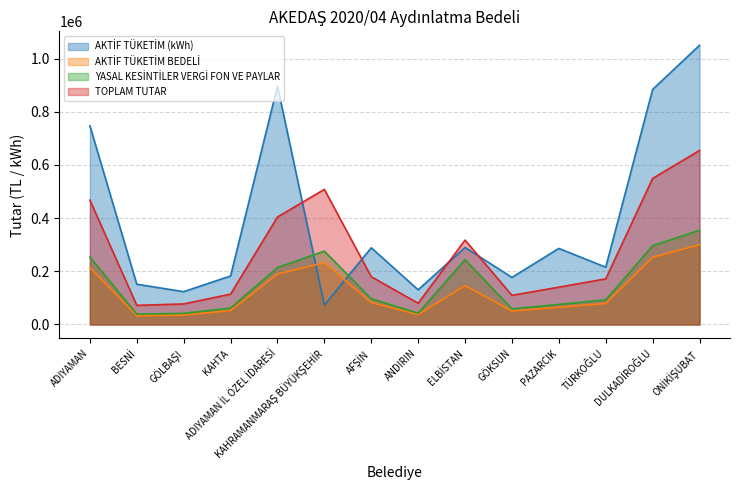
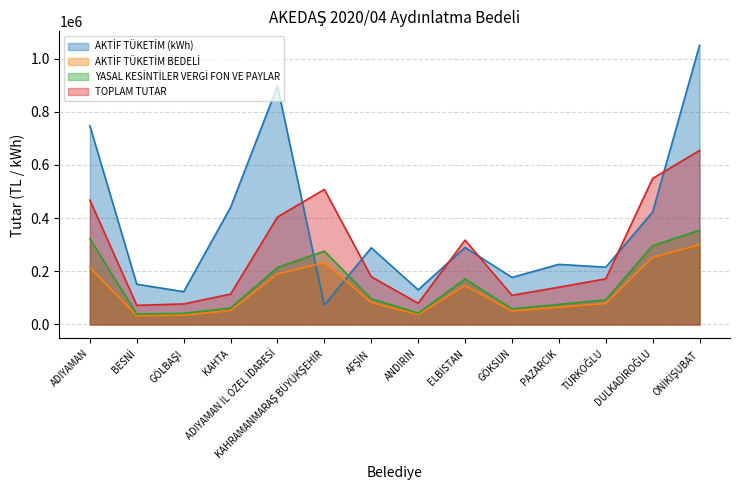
  {
    "AKTİF TÜKETİM (kWh)": {
      "ADIYAMAN": 750000,
      "BESNİ": 150000,
      "GÖLBAŞI": 120000,
-     "KAHTA": 180000,
+     "KAHTA": 440000,
      "KAHRAMANMARAŞ BÜYÜKŞEHİR": 70000,
      "AFŞİN": 290000,
      "ANDIRIN": 130000,
      "ELBİSTAN": 290000,
      "GÖKSUN": 180000,
-     "PAZARCIK": 290000,
+     "PAZARCIK": 230000,
      "TÜRKOĞLU": 220000,
-     "DULKADİROĞLU": 880000,
+     "DULKADİROĞLU": 420000,
      "ONİKİŞUBAT": 1050000
    },
    "YASAL KESİNTİLER VERGİ FON VE PAYLAR": {
-     "ADIYAMAN": 250000,
+     "ADIYAMAN": 320000,
      "KAHTA": 60000,
      "ADIYAMAN İL ÖZEL İDARESİ": 210000,
      "KAHRAMANMARAŞ BÜYÜKŞEHİR": 280000,
      "AFŞİN": 100000,
-     "ELBİSTAN": 240000,
+     "ELBİSTAN": 170000,
      "PAZARCIK": 80000,
      "TÜRKOĞLU": 90000,
      "DULKADİROĞLU": 300000,
      "ONİKİŞUBAT": 350000
    }
  }
